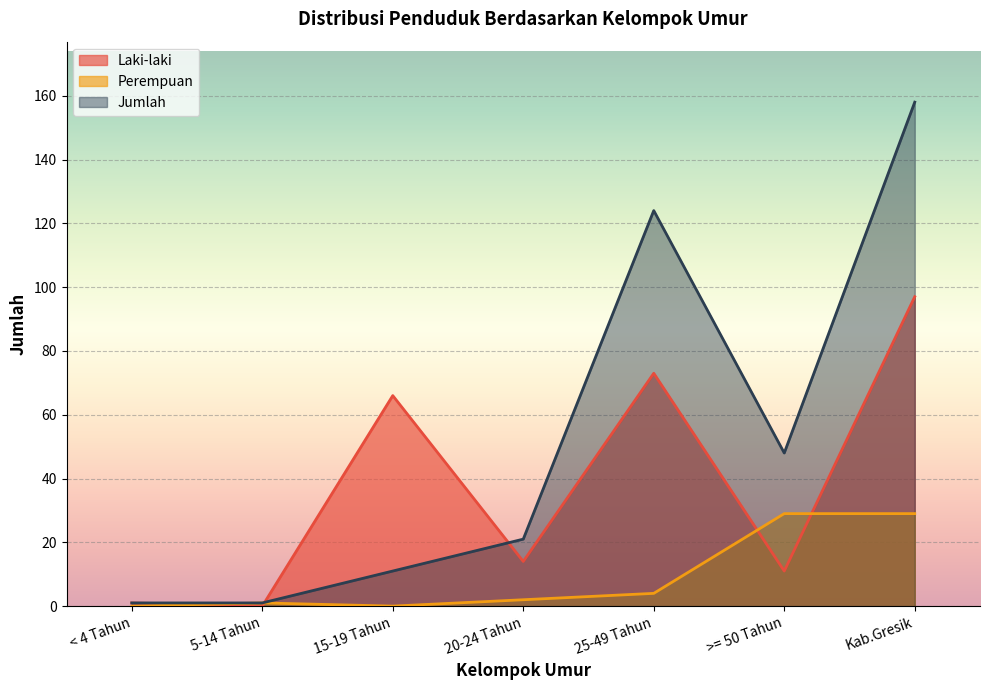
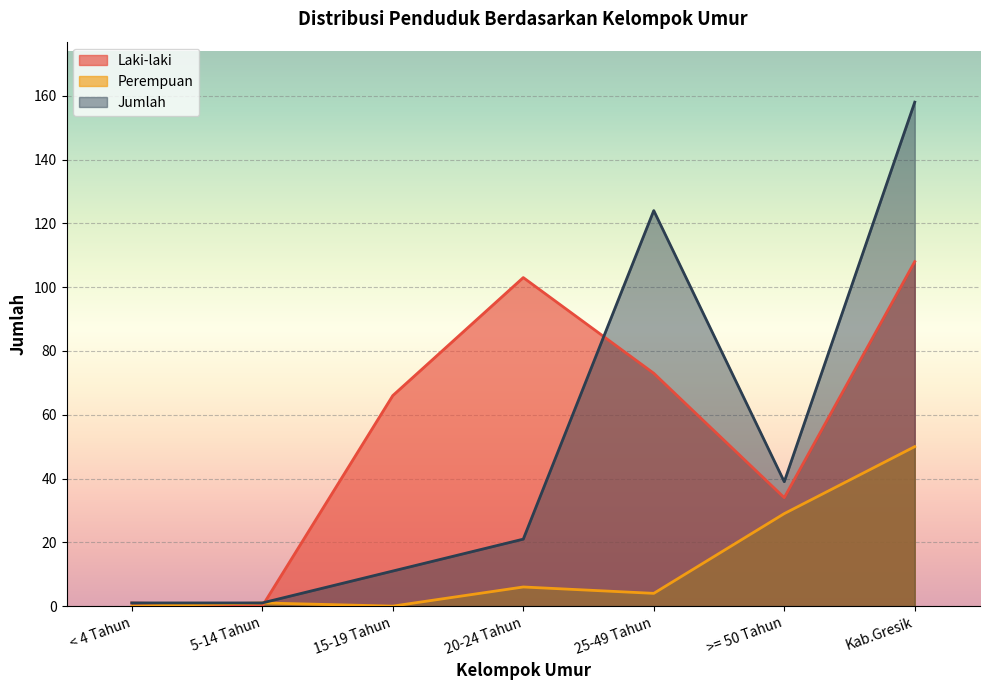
  {
    "Laki-laki": {
      "5-14 Tahun": 0,
      "15-19 Tahun": 66,
-     "20-24 Tahun": 14,
+     "20-24 Tahun": 103,
      "25-49 Tahun": 73,
-     ">= 50 Tahun": 11,
-     "Kab.Gresik": 97
+     ">= 50 Tahun": 34,
+     "Kab.Gresik": 108
    },
    "Perempuan": {
      "< 4 Tahun": 0,
      "15-19 Tahun": 0,
-     "20-24 Tahun": 2,
+     "20-24 Tahun": 6,
      "25-49 Tahun": 4,
      ">= 50 Tahun": 29,
-     "Kab.Gresik": 29
+     "Kab.Gresik": 50
    },
    "Jumlah": {
      "15-19 Tahun": 11,
      "20-24 Tahun": 21,
      "25-49 Tahun": 124,
-     ">= 50 Tahun": 48,
+     ">= 50 Tahun": 39,
      "Kab.Gresik": 158
    }
  }
